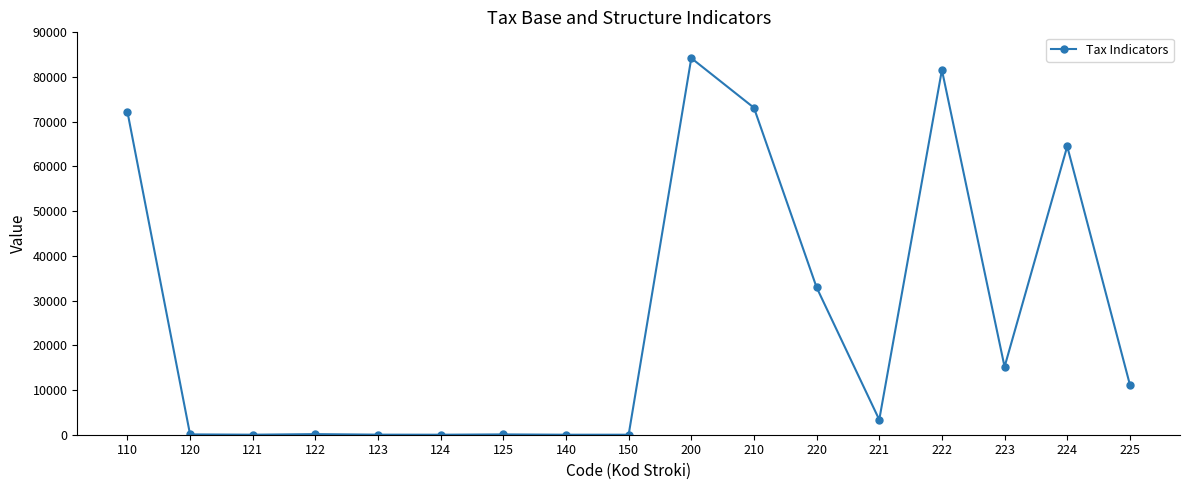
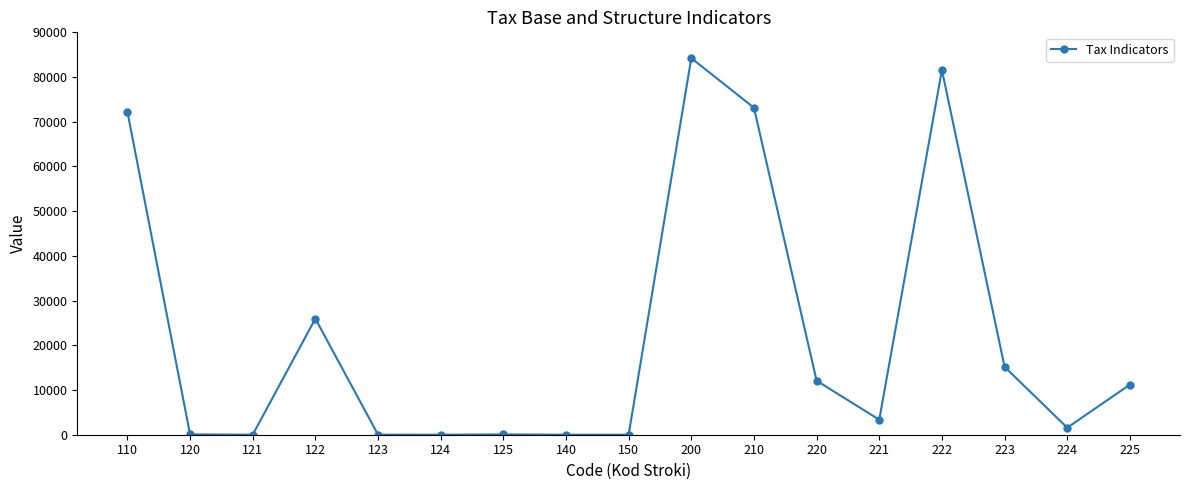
  {
    "110": 72000,
    "120": 0,
    "121": 0,
-   "122": 0,
+   "122": 26000,
    "123": 0,
    "124": 0,
    "125": 0,
    "140": 0,
    "150": 0,
    "200": 84000,
    "210": 73000,
-   "220": 33000,
+   "220": 12000,
    "221": 3000,
    "222": 82000,
    "223": 15000,
-   "224": 64000,
+   "224": 2000,
    "225": 11000
  }
